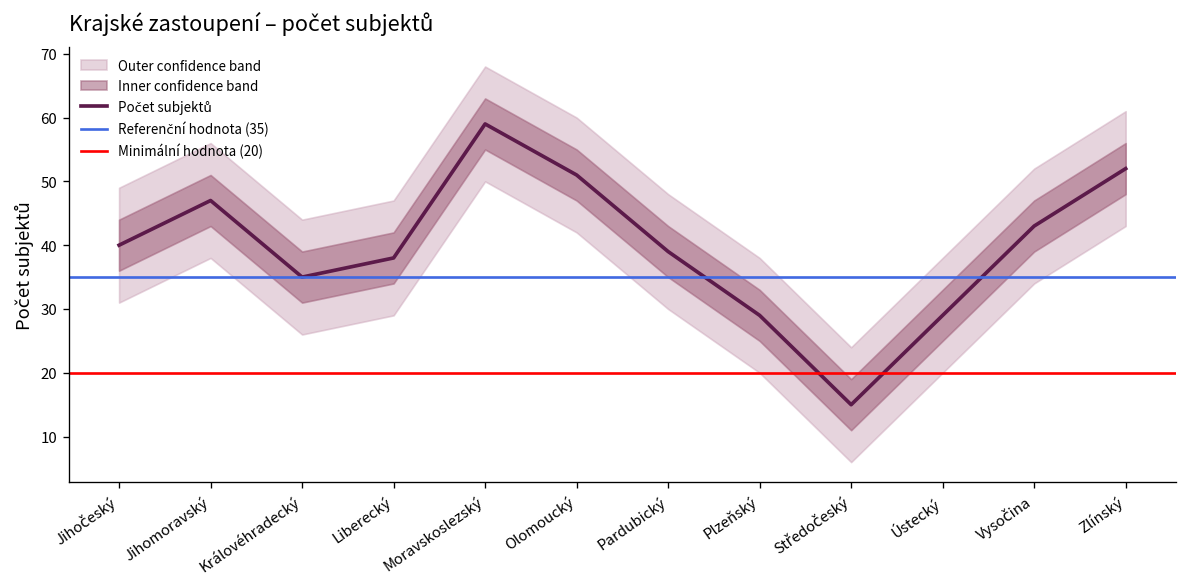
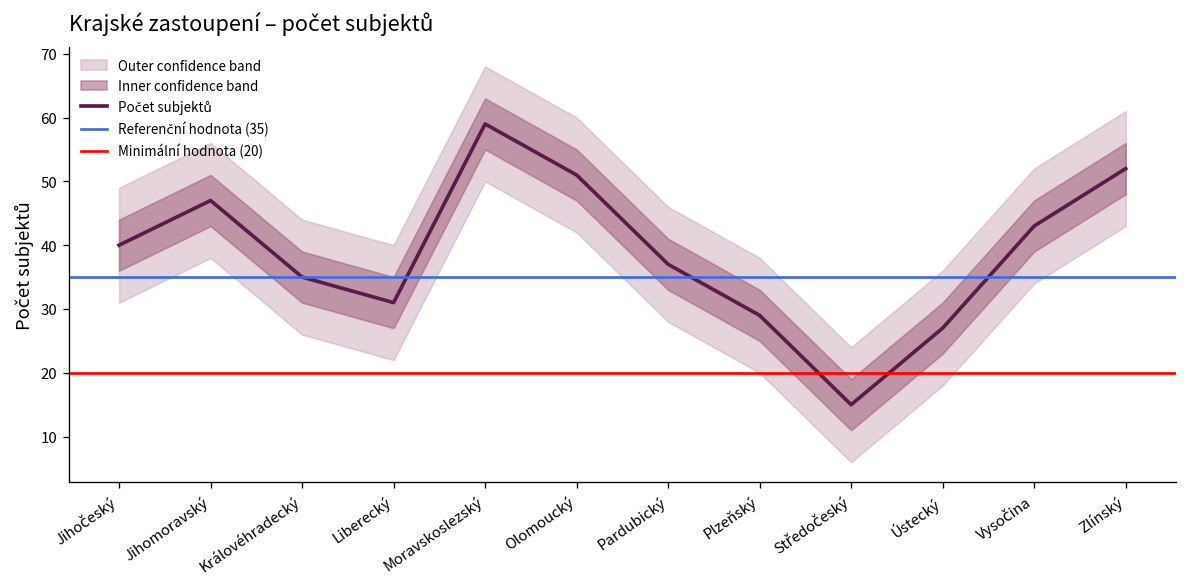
  {
    "Počet subjektů": {
      "Jihočeský": 40,
      "Jihomoravský": 47,
      "Královéhradecký": 35,
-     "Liberecký": 38,
+     "Liberecký": 31,
      "Moravskoslezský": 59,
      "Olomoucký": 51,
-     "Pardubický": 39,
+     "Pardubický": 37,
      "Plzeňský": 29,
      "Středočeský": 15,
-     "Ústecký": 29,
+     "Ústecký": 27,
      "Vysočina": 43,
      "Zlínský": 52
    }
  }
